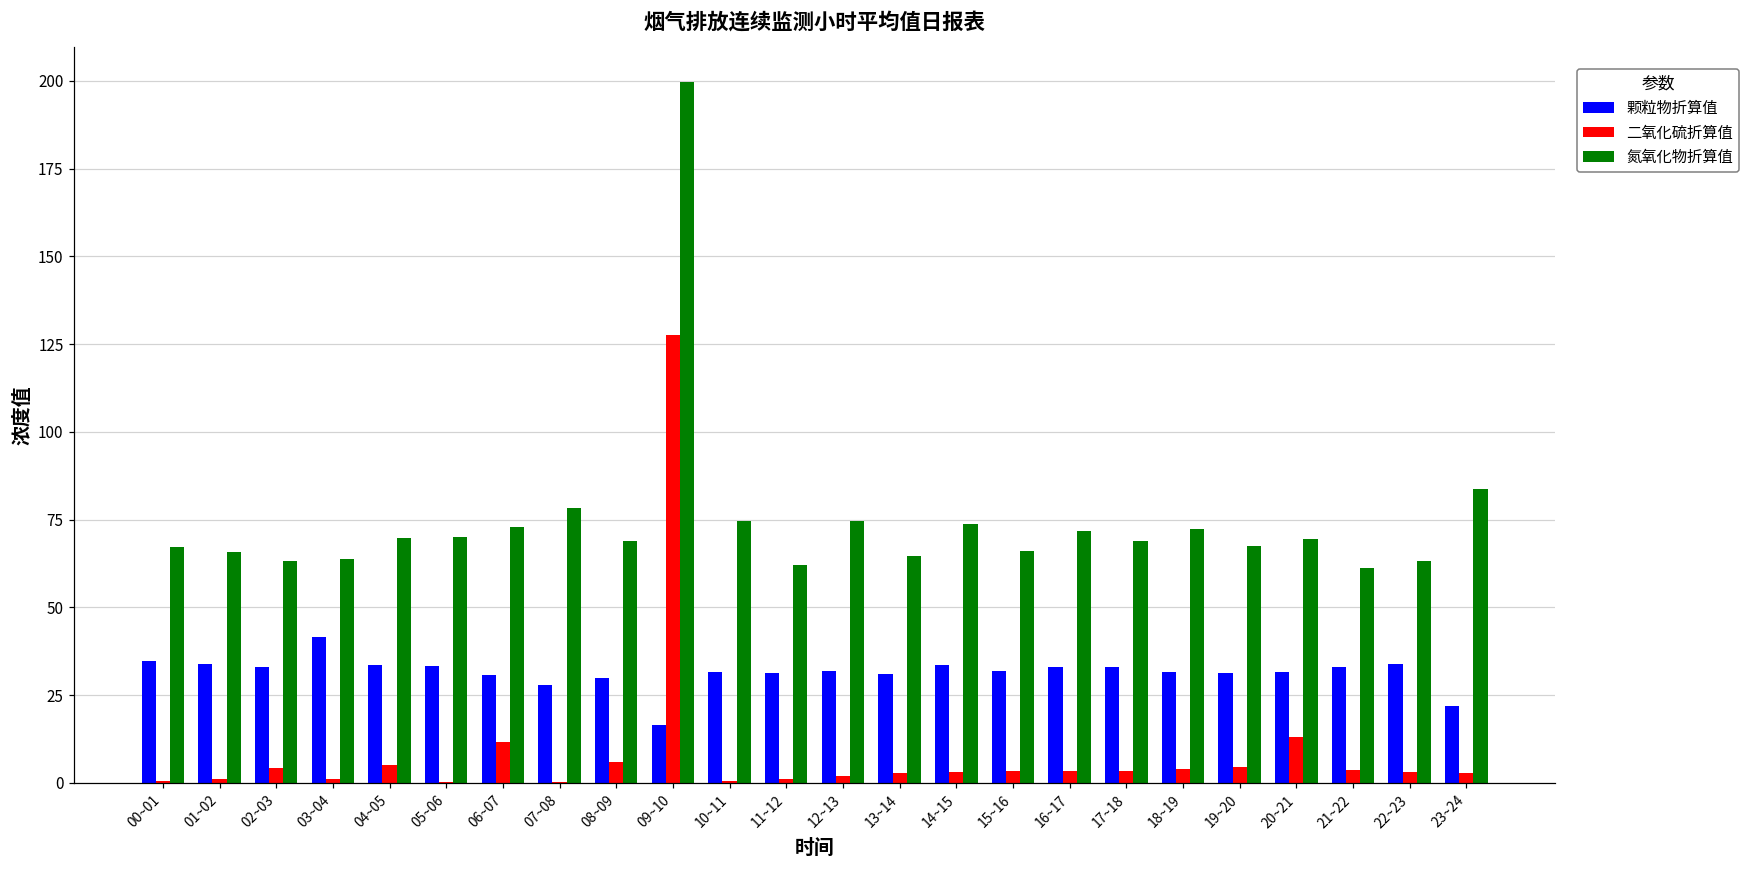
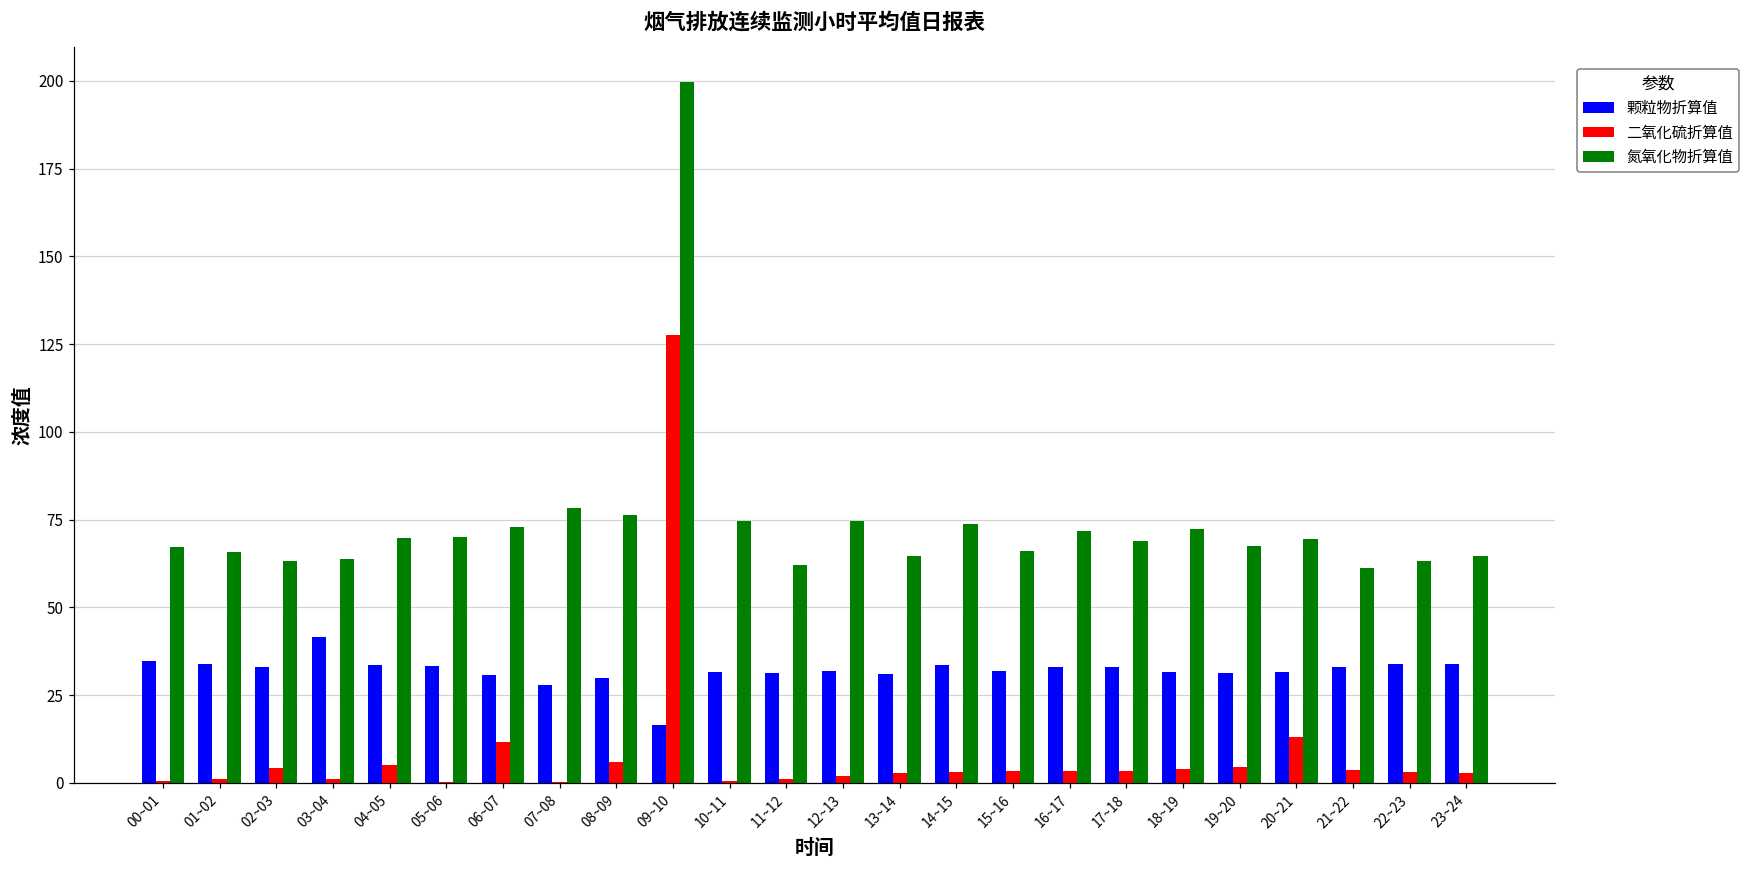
  {
    "颗粒物折算值": {
      "00~01": 35,
      "01~02": 34,
      "02~03": 33,
      "03~04": 42,
      "04~05": 34,
      "05~06": 33,
      "06~07": 31,
      "07~08": 28,
      "08~09": 30,
      "09~10": 17,
      "10~11": 32,
      "11~12": 31,
      "12~13": 32,
      "13~14": 31,
      "14~15": 34,
      "15~16": 32,
      "16~17": 33,
      "17~18": 33,
      "18~19": 32,
      "19~20": 31,
      "20~21": 32,
      "21~22": 33,
      "22~23": 34,
-     "23~24": 22
+     "23~24": 34
    },
    "二氧化硫折算值": {
      "01~02": 1,
      "02~03": 4,
      "03~04": 1,
      "04~05": 5,
      "06~07": 12,
      "08~09": 6,
      "09~10": 128,
      "11~12": 1,
      "12~13": 2,
      "13~14": 3,
      "14~15": 3,
      "15~16": 3,
      "16~17": 3,
      "17~18": 4,
      "18~19": 4,
      "19~20": 5,
      "20~21": 13,
      "21~22": 4,
      "22~23": 3,
      "23~24": 3
    },
    "氮氧化物折算值": {
      "00~01": 67,
      "01~02": 66,
      "02~03": 63,
      "03~04": 64,
      "04~05": 70,
      "05~06": 70,
      "06~07": 73,
      "07~08": 78,
-     "08~09": 69,
+     "08~09": 76,
      "09~10": 200,
      "10~11": 75,
      "11~12": 62,
      "12~13": 75,
      "13~14": 65,
      "14~15": 74,
      "15~16": 66,
      "16~17": 72,
      "17~18": 69,
      "18~19": 72,
      "19~20": 67,
      "20~21": 70,
      "21~22": 61,
      "22~23": 63,
-     "23~24": 84
+     "23~24": 65
    }
  }
